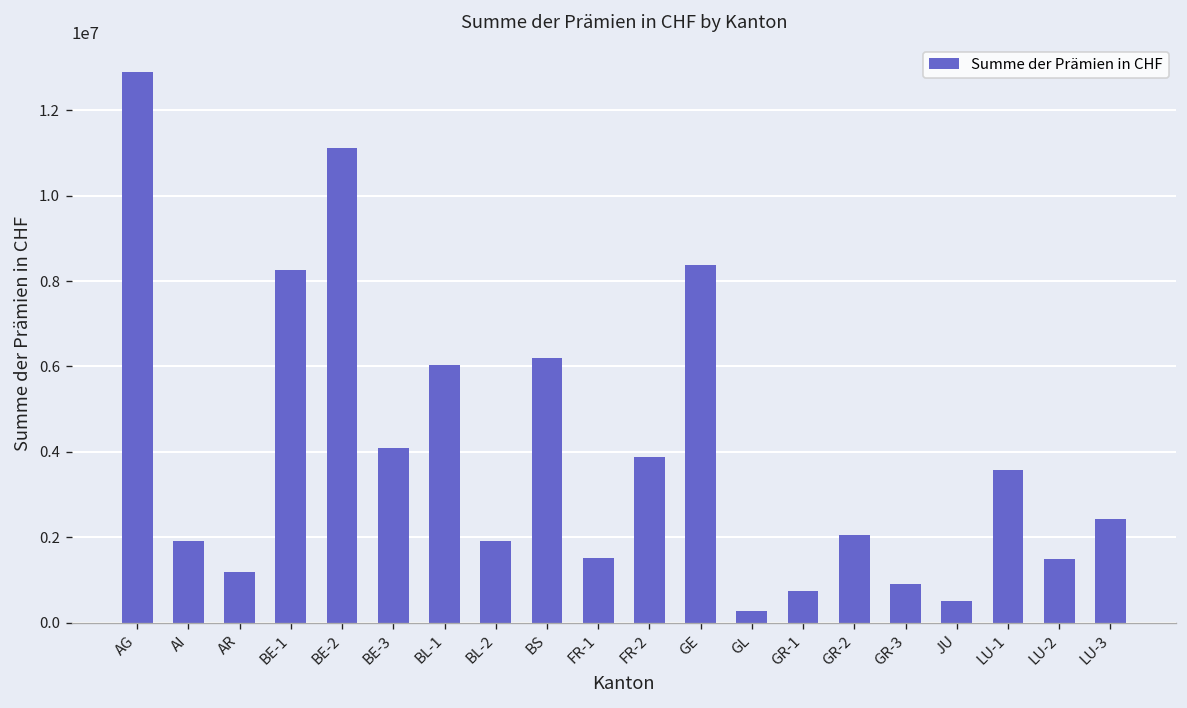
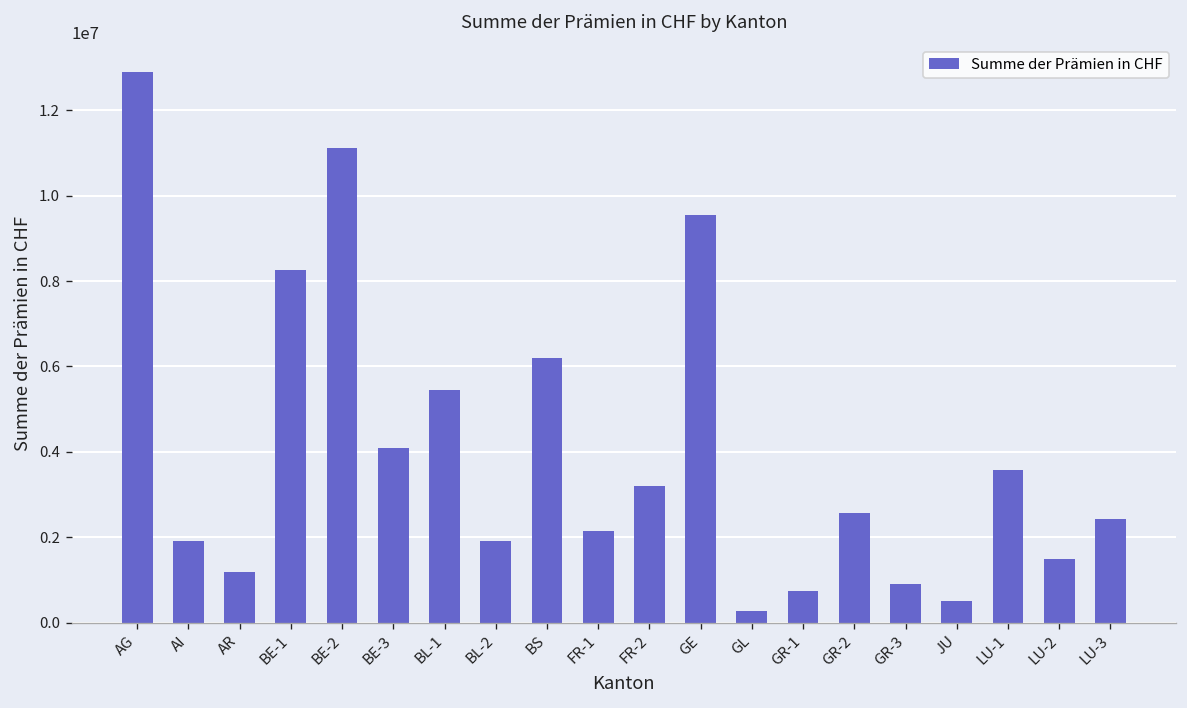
  {
    "AG": 12900000,
    "AI": 1900000,
    "AR": 1200000,
    "BE-1": 8300000,
    "BE-2": 11100000,
    "BE-3": 4100000,
-   "BL-1": 6000000,
+   "BL-1": 5500000,
    "BL-2": 1900000,
    "BS": 6200000,
-   "FR-1": 1500000,
-   "FR-2": 3900000,
-   "GE": 8400000,
+   "FR-1": 2200000,
+   "FR-2": 3200000,
+   "GE": 9600000,
    "GL": 300000,
    "GR-1": 800000,
-   "GR-2": 2000000,
+   "GR-2": 2600000,
    "GR-3": 900000,
    "JU": 500000,
    "LU-1": 3600000,
    "LU-2": 1500000,
    "LU-3": 2400000
  }
